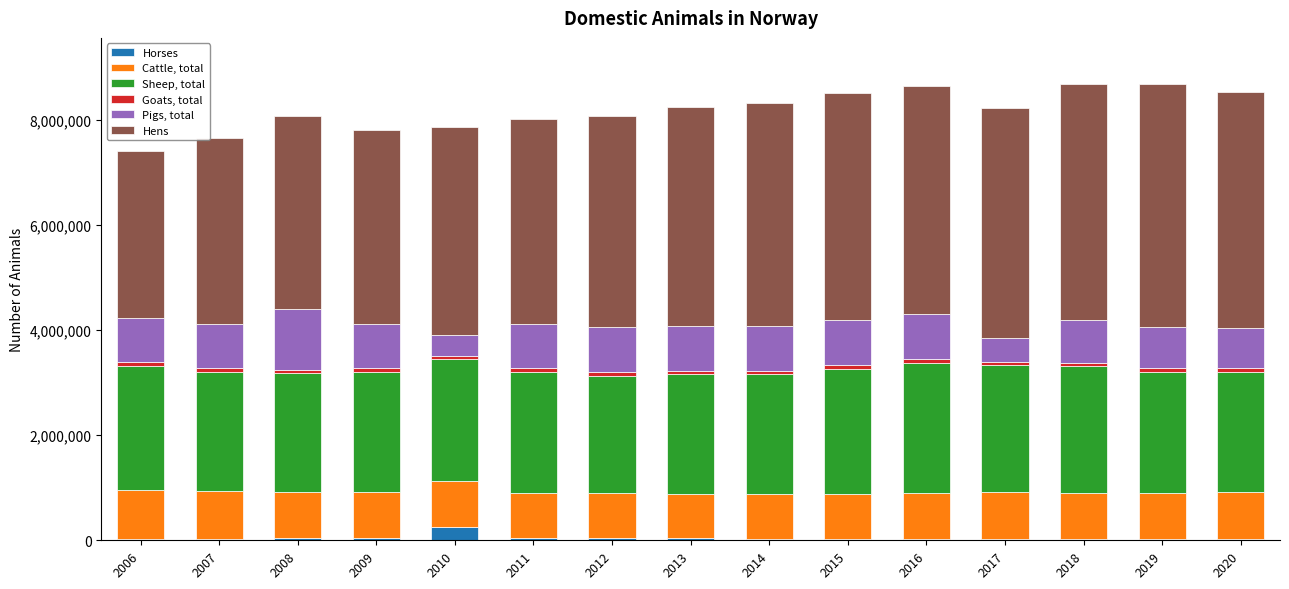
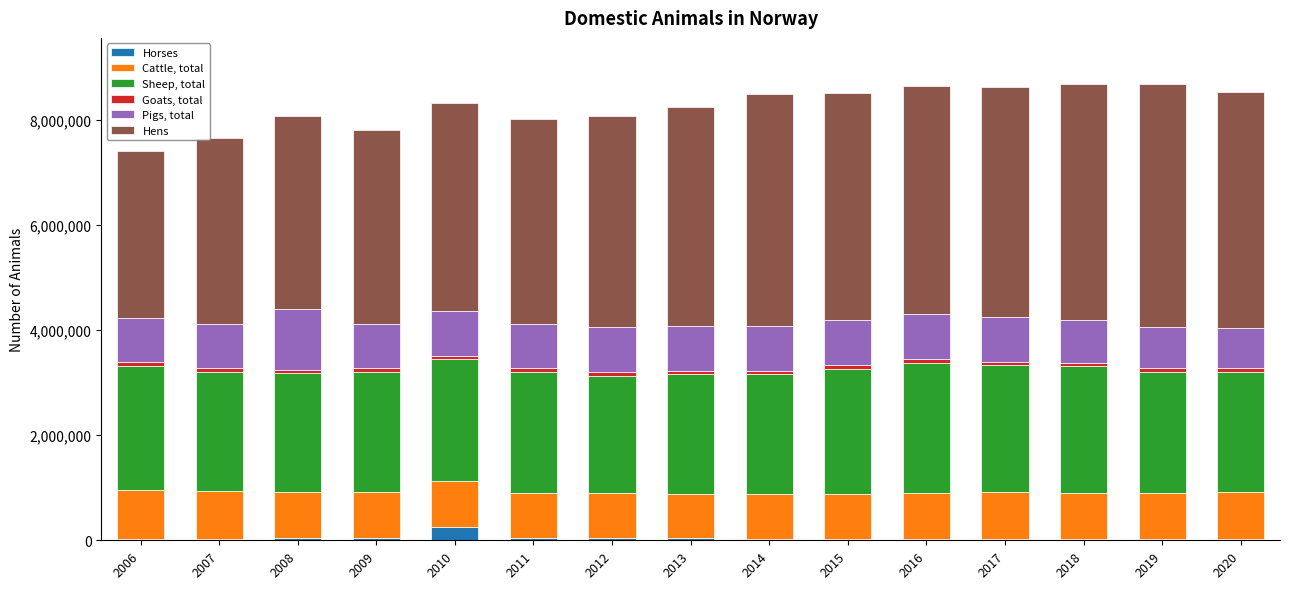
  {
    "Horses": {
      "2010": "300,000"
    },
    "Cattle, total": {
      "2006": "900,000",
      "2007": "900,000",
      "2008": "900,000",
      "2009": "900,000",
      "2010": "900,000",
      "2011": "900,000",
      "2012": "900,000",
      "2013": "900,000",
      "2014": "800,000",
      "2015": "900,000",
      "2016": "900,000",
      "2017": "900,000",
      "2018": "900,000",
      "2019": "900,000",
      "2020": "900,000"
    },
    "Sheep, total": {
      "2006": "2,400,000",
      "2007": "2,300,000",
      "2008": "2,300,000",
      "2009": "2,300,000",
      "2010": "2,300,000",
      "2011": "2,300,000",
      "2012": "2,200,000",
      "2013": "2,300,000",
      "2014": "2,300,000",
      "2015": "2,400,000",
      "2016": "2,500,000",
      "2017": "2,400,000",
      "2018": "2,400,000",
      "2019": "2,300,000",
      "2020": "2,300,000"
    },
    "Goats, total": {
      "2006": "100,000",
      "2007": "100,000",
      "2008": "100,000",
      "2009": "100,000",
      "2010": "100,000",
      "2011": "100,000",
      "2012": "100,000",
      "2013": "100,000",
      "2014": "100,000",
      "2015": "100,000",
      "2016": "100,000",
      "2017": "100,000",
      "2018": "100,000",
      "2019": "100,000",
      "2020": "100,000"
    },
    "Pigs, total": {
      "2006": "800,000",
      "2007": "800,000",
      "2008": "1,200,000",
      "2009": "800,000",
-     "2010": "400,000",
+     "2010": "900,000",
      "2011": "900,000",
      "2012": "900,000",
      "2013": "900,000",
      "2014": "800,000",
      "2015": "800,000",
      "2016": "900,000",
-     "2017": "400,000",
+     "2017": "900,000",
      "2018": "800,000",
      "2019": "800,000",
      "2020": "800,000"
    },
    "Hens": {
      "2006": "3,200,000",
      "2007": "3,500,000",
      "2008": "3,700,000",
      "2009": "3,700,000",
      "2010": "4,000,000",
      "2011": "3,900,000",
      "2012": "4,000,000",
      "2013": "4,200,000",
-     "2014": "4,200,000",
+     "2014": "4,400,000",
      "2015": "4,300,000",
      "2016": "4,300,000",
      "2017": "4,400,000",
      "2018": "4,500,000",
      "2019": "4,600,000",
      "2020": "4,500,000"
    }
  }
